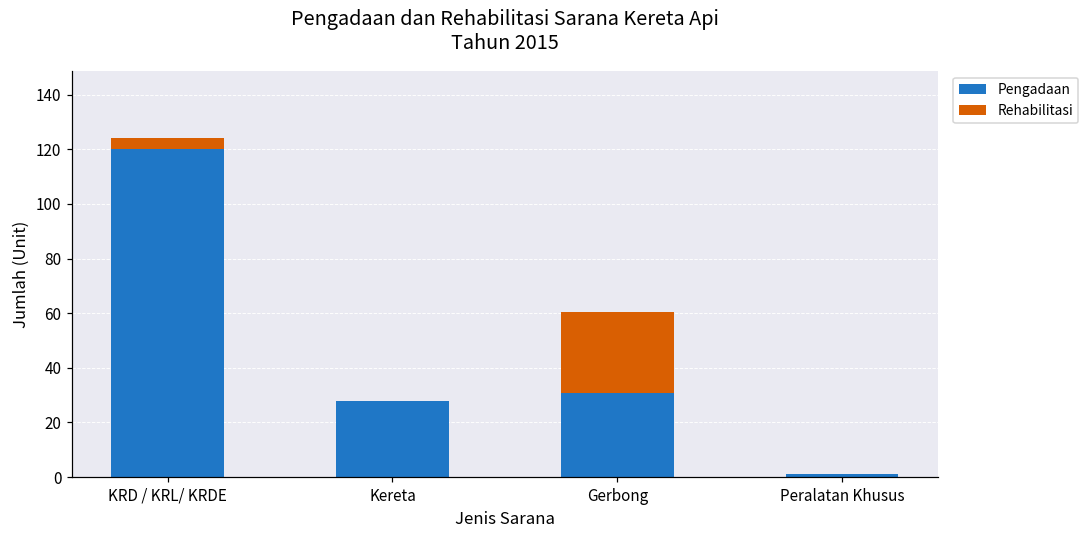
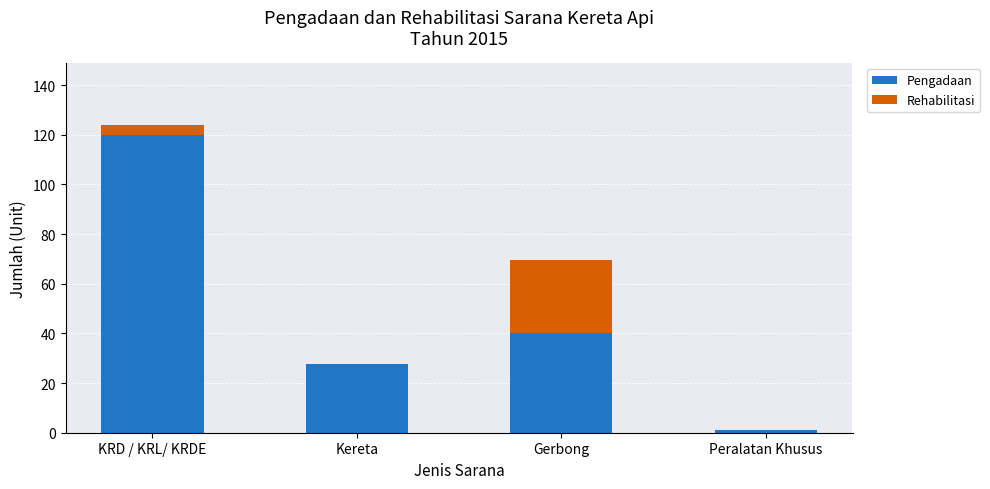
  {
    "Pengadaan": {
      "KRD / KRL/ KRDE": 120,
      "Kereta": 28,
-     "Gerbong": 31
+     "Gerbong": 40
    },
    "Rehabilitasi": {
      "KRD / KRL/ KRDE": 4,
      "Kereta": 0,
      "Gerbong": 30,
      "Peralatan Khusus": 0
    }
  }
